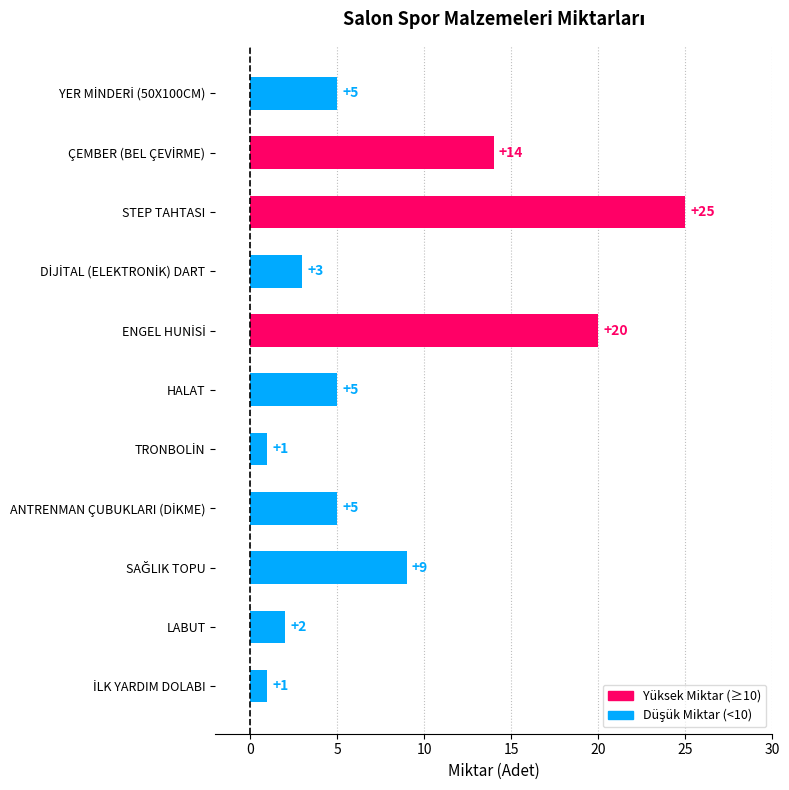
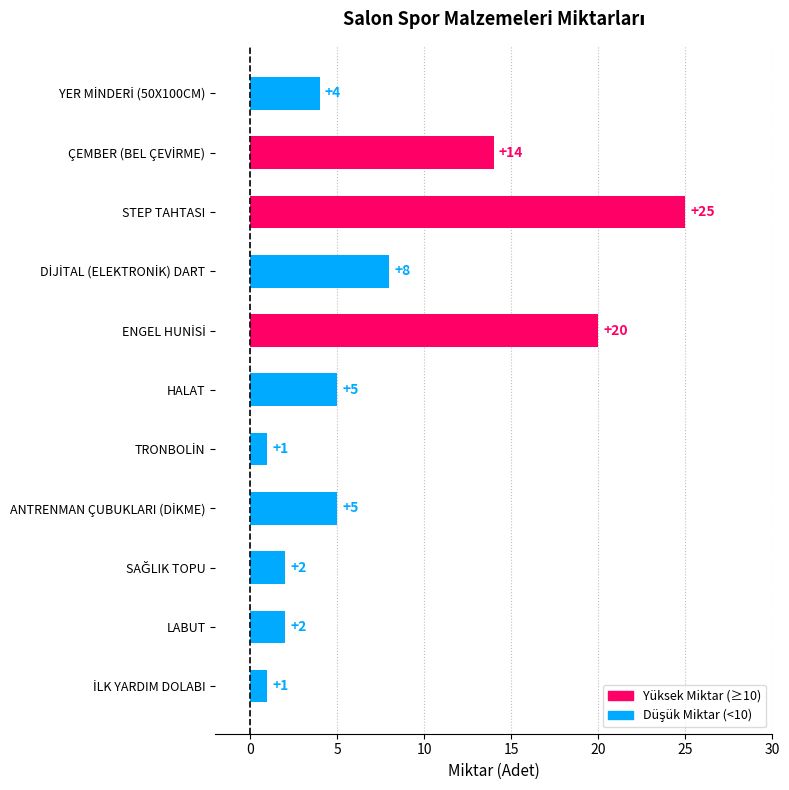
  {
-   "YER MİNDERİ (50X100CM)": "+5",
+   "YER MİNDERİ (50X100CM)": "+4",
    "ÇEMBER (BEL ÇEVİRME)": "+14",
    "STEP TAHTASI": "+25",
-   "DİJİTAL (ELEKTRONİK) DART": "+3",
+   "DİJİTAL (ELEKTRONİK) DART": "+8",
    "ENGEL HUNİSİ": "+20",
    "HALAT": "+5",
    "TRONBOLİN": "+1",
    "ANTRENMAN ÇUBUKLARI (DİKME)": "+5",
-   "SAĞLIK TOPU": "+9",
+   "SAĞLIK TOPU": "+2",
    "LABUT": "+2",
    "İLK YARDIM DOLABI": "+1"
  }
